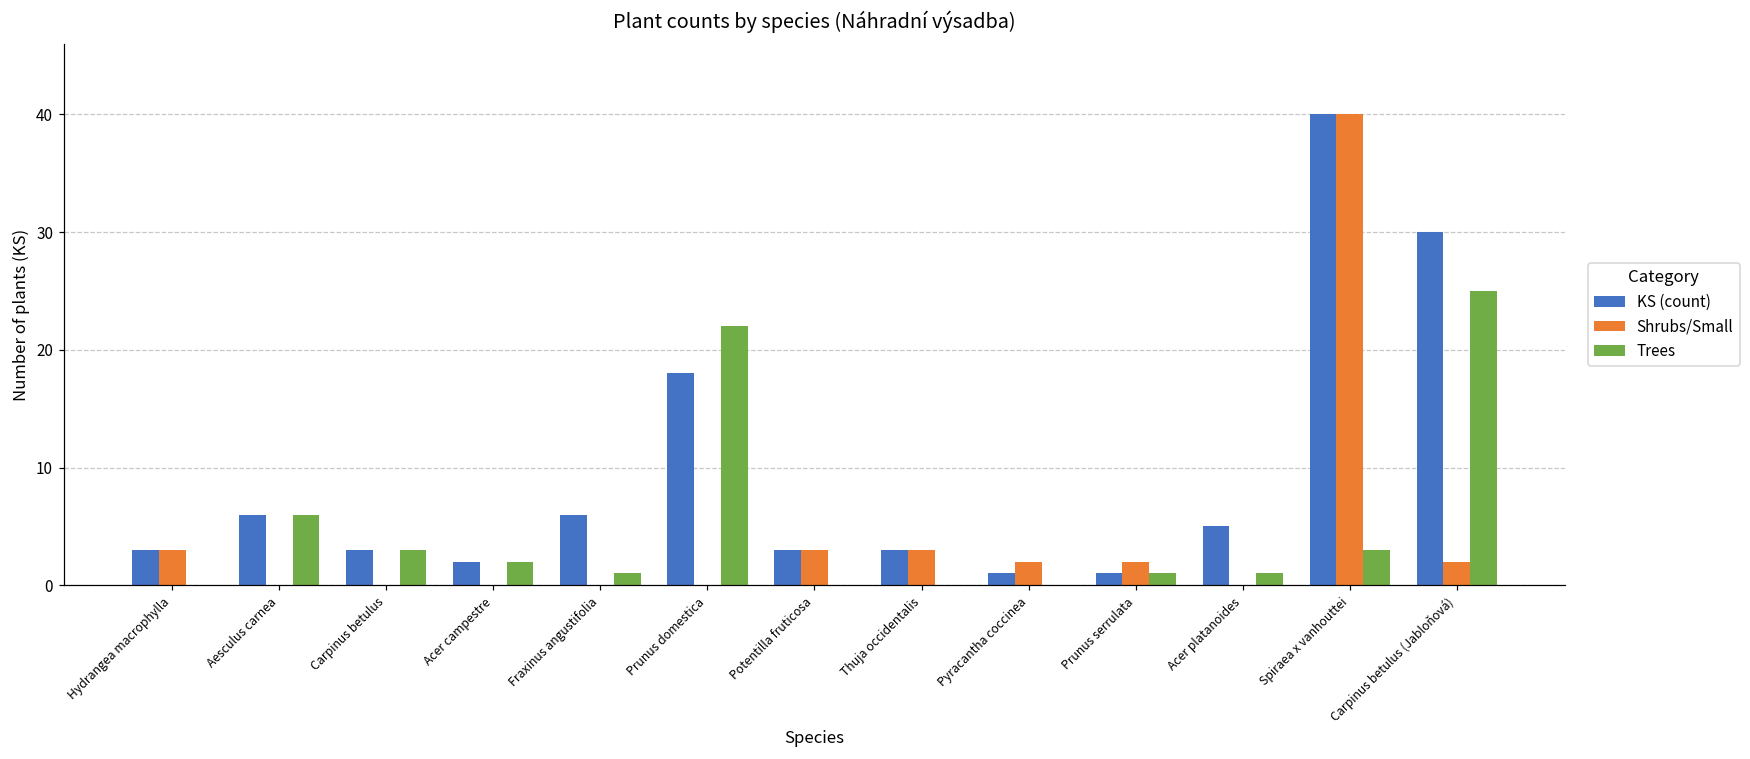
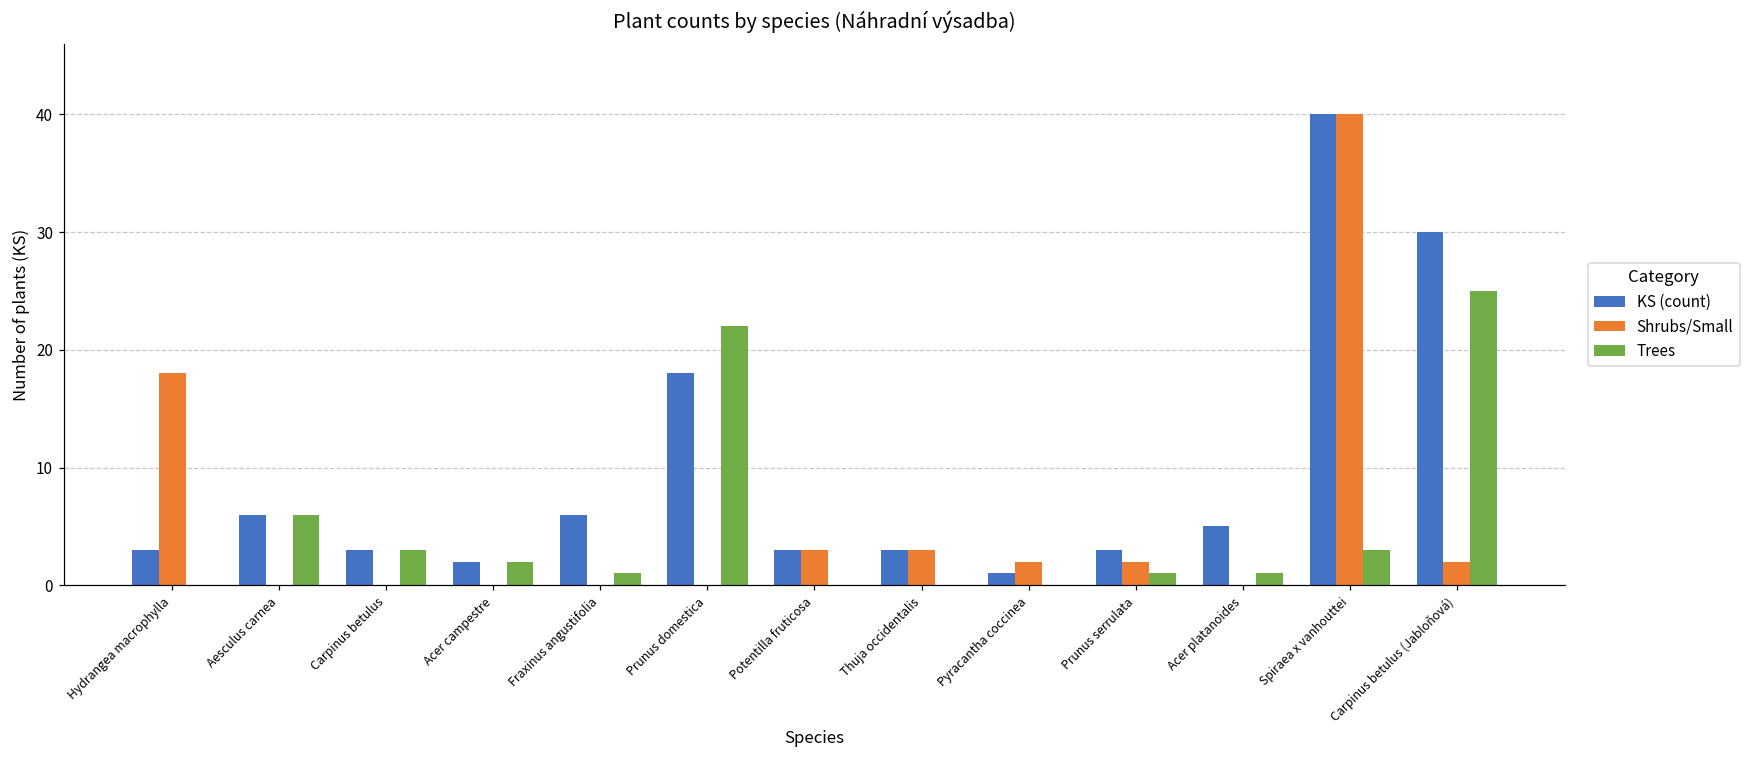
  {
    "KS (count)": {
      "Hydrangea macrophylla": 3,
      "Aesculus carnea": 6,
      "Carpinus betulus": 3,
      "Acer campestre": 2,
      "Fraxinus angustifolia": 6,
      "Prunus domestica": 18,
      "Potentilla fruticosa": 3,
      "Thuja occidentalis": 3,
      "Pyracantha coccinea": 1,
-     "Prunus serrulata": 1,
+     "Prunus serrulata": 3,
      "Acer platanoides": 5,
      "Spiraea x vanhouttei": 40,
      "Carpinus betulus (Jabloňová)": 30
    },
    "Shrubs/Small": {
-     "Hydrangea macrophylla": 3,
+     "Hydrangea macrophylla": 18,
      "Aesculus carnea": 0,
      "Carpinus betulus": 0,
      "Acer campestre": 0,
      "Fraxinus angustifolia": 0,
      "Prunus domestica": 0,
      "Potentilla fruticosa": 3,
      "Thuja occidentalis": 3,
      "Pyracantha coccinea": 2,
      "Prunus serrulata": 2,
      "Acer platanoides": 0,
      "Spiraea x vanhouttei": 40,
      "Carpinus betulus (Jabloňová)": 2
    },
    "Trees": {
      "Hydrangea macrophylla": 0,
      "Aesculus carnea": 6,
      "Carpinus betulus": 3,
      "Acer campestre": 2,
      "Fraxinus angustifolia": 1,
      "Prunus domestica": 22,
      "Potentilla fruticosa": 0,
      "Thuja occidentalis": 0,
      "Pyracantha coccinea": 0,
      "Prunus serrulata": 1,
      "Acer platanoides": 1,
      "Spiraea x vanhouttei": 3,
      "Carpinus betulus (Jabloňová)": 25
    }
  }
